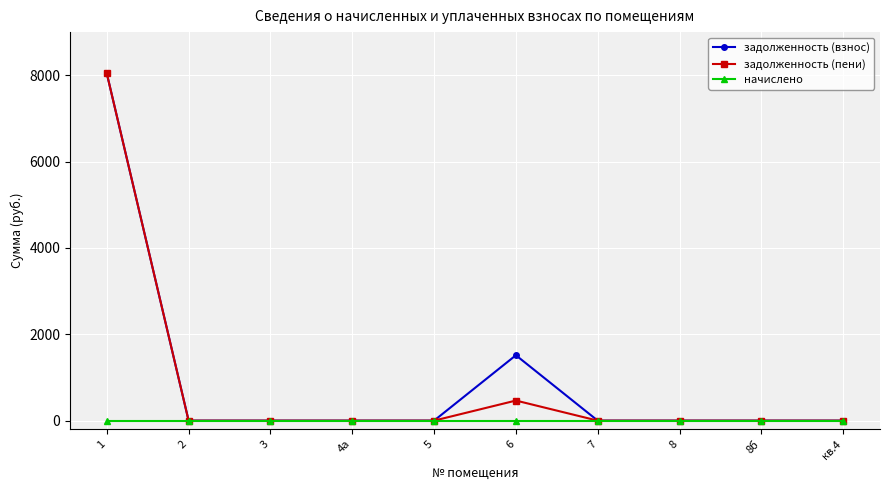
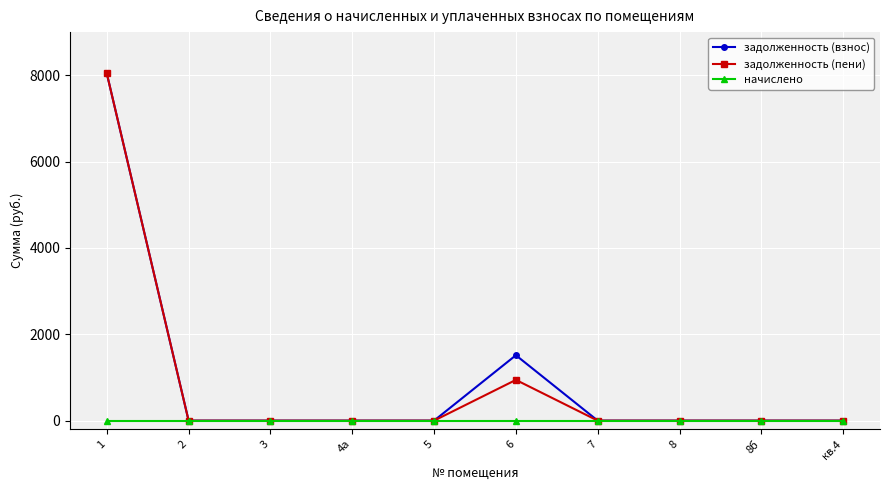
  {
    "задолженность (взнос)": {
      "6": 1500
    },
    "задолженность (пени)": {
-     "6": 500
+     "6": 900
    },
    "начислено": {
      "1": 0,
      "6": 0
    }
  }
